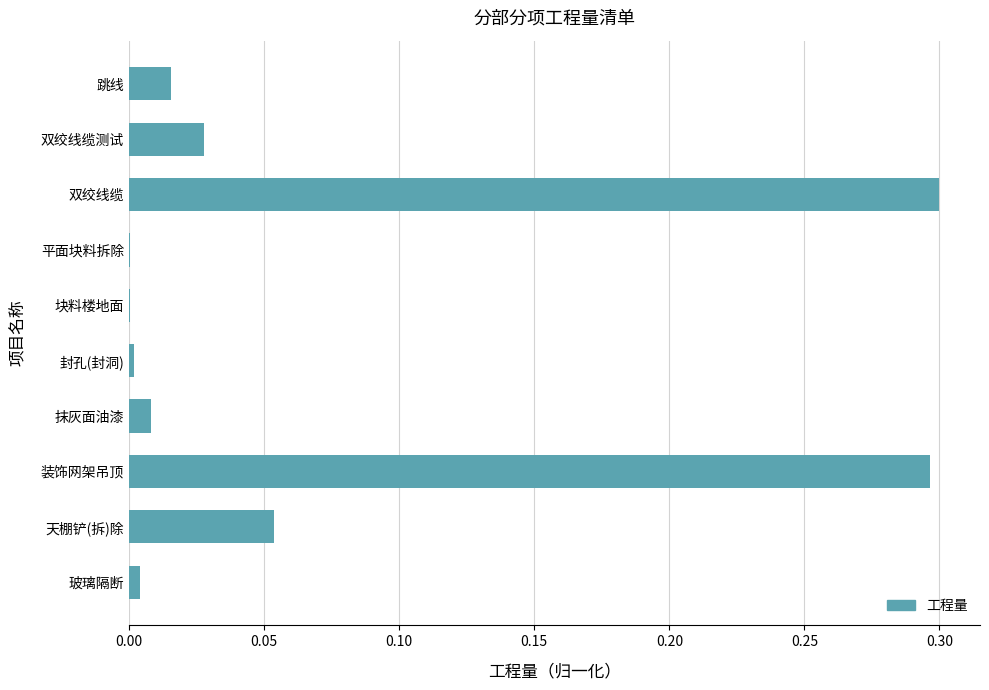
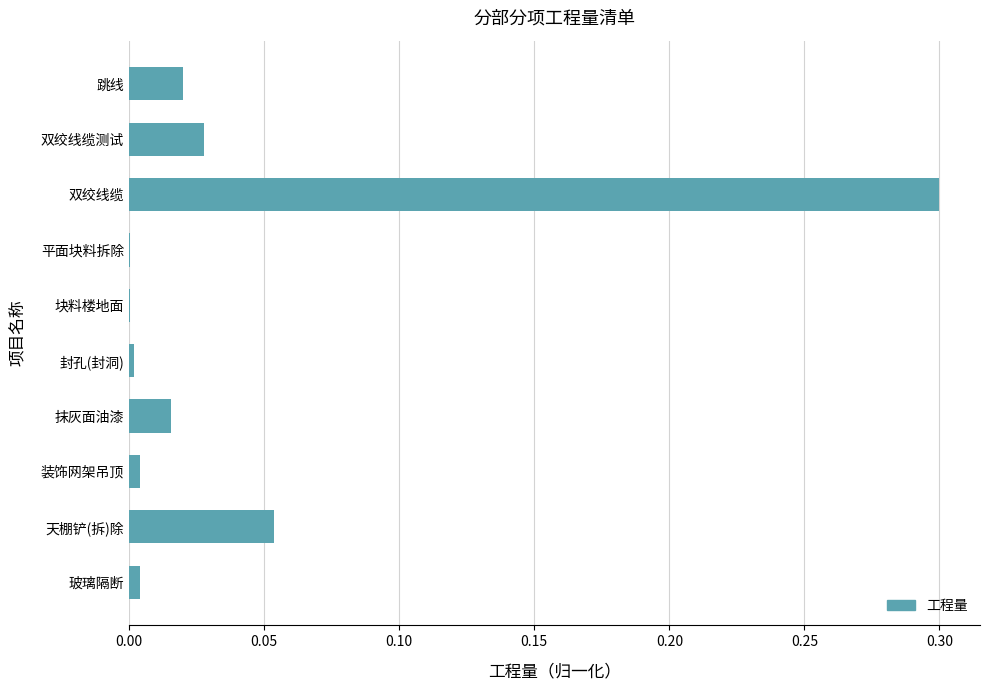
  {
-   "跳线": 0.016,
+   "跳线": 0.020,
    "双绞线缆测试": 0.028,
    "双绞线缆": 0.300,
    "封孔(封洞)": 0.002,
-   "抹灰面油漆": 0.008,
-   "装饰网架吊顶": 0.297,
+   "抹灰面油漆": 0.015,
+   "装饰网架吊顶": 0.004,
    "天棚铲(拆)除": 0.054,
    "玻璃隔断": 0.004
  }
